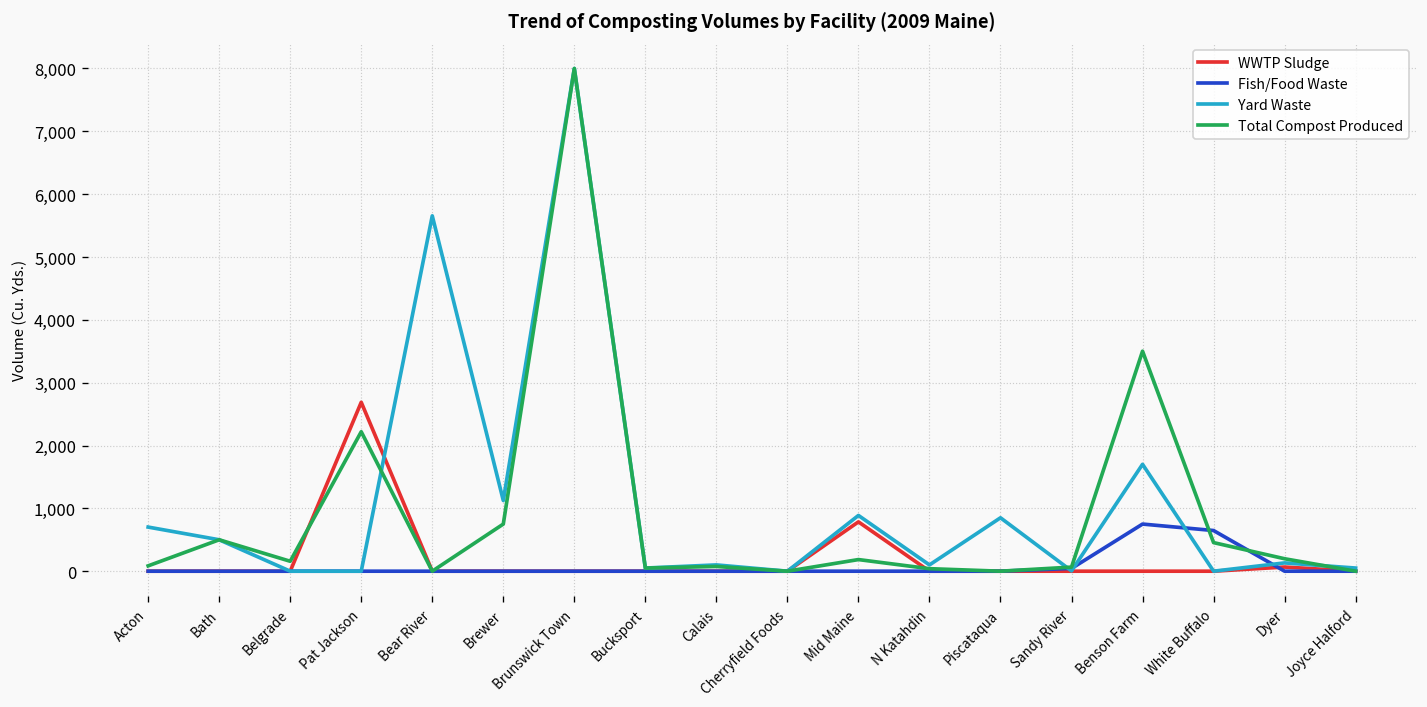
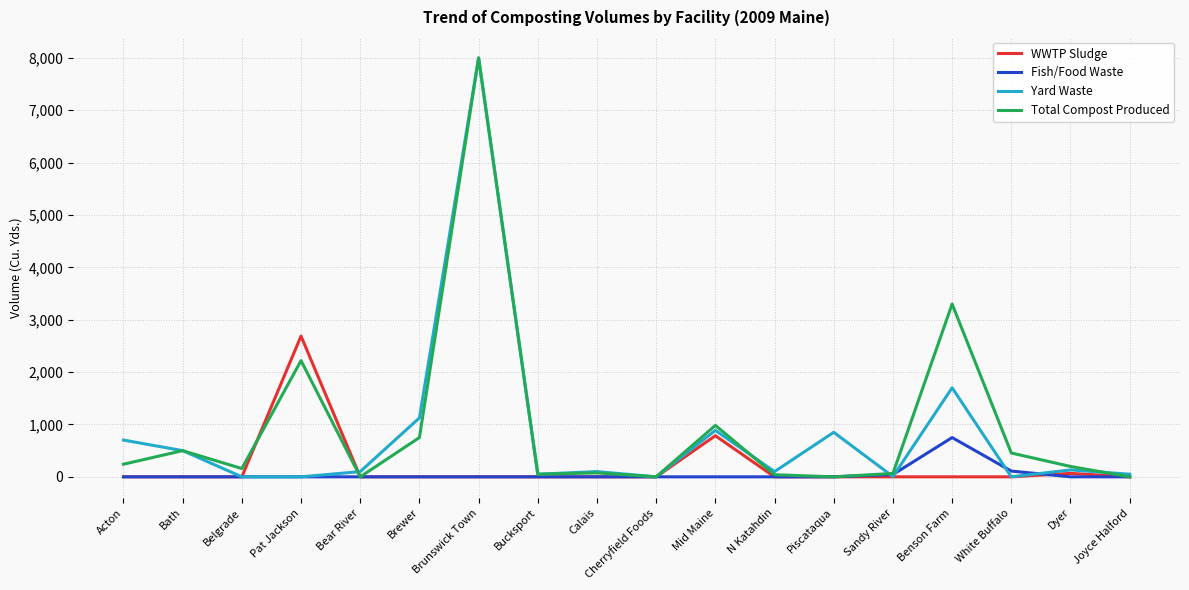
  {
    "WWTP Sludge": {
      "Pat Jackson": "2,700",
      "Mid Maine": "800",
      "Benson Farm": "0",
      "Dyer": "100"
    },
    "Fish/Food Waste": {
      "Mid Maine": "0",
      "Benson Farm": "800",
-     "White Buffalo": "600",
+     "White Buffalo": "100",
      "Dyer": "0"
    },
    "Yard Waste": {
      "Acton": "700",
-     "Bear River": "5,700",
+     "Bear River": "100",
      "Brewer": "1,100",
      "Mid Maine": "900",
      "N Katahdin": "100",
      "Piscataqua": "900",
      "Benson Farm": "1,700",
      "Dyer": "100",
      "Joyce Halford": "100"
    },
    "Total Compost Produced": {
-     "Acton": "100",
+     "Acton": "200",
      "Belgrade": "200",
      "Pat Jackson": "2,200",
      "Brewer": "800",
-     "Mid Maine": "200",
-     "Benson Farm": "3,500",
+     "Mid Maine": "1,000",
+     "Benson Farm": "3,300",
      "White Buffalo": "500",
      "Dyer": "200"
    }
  }
